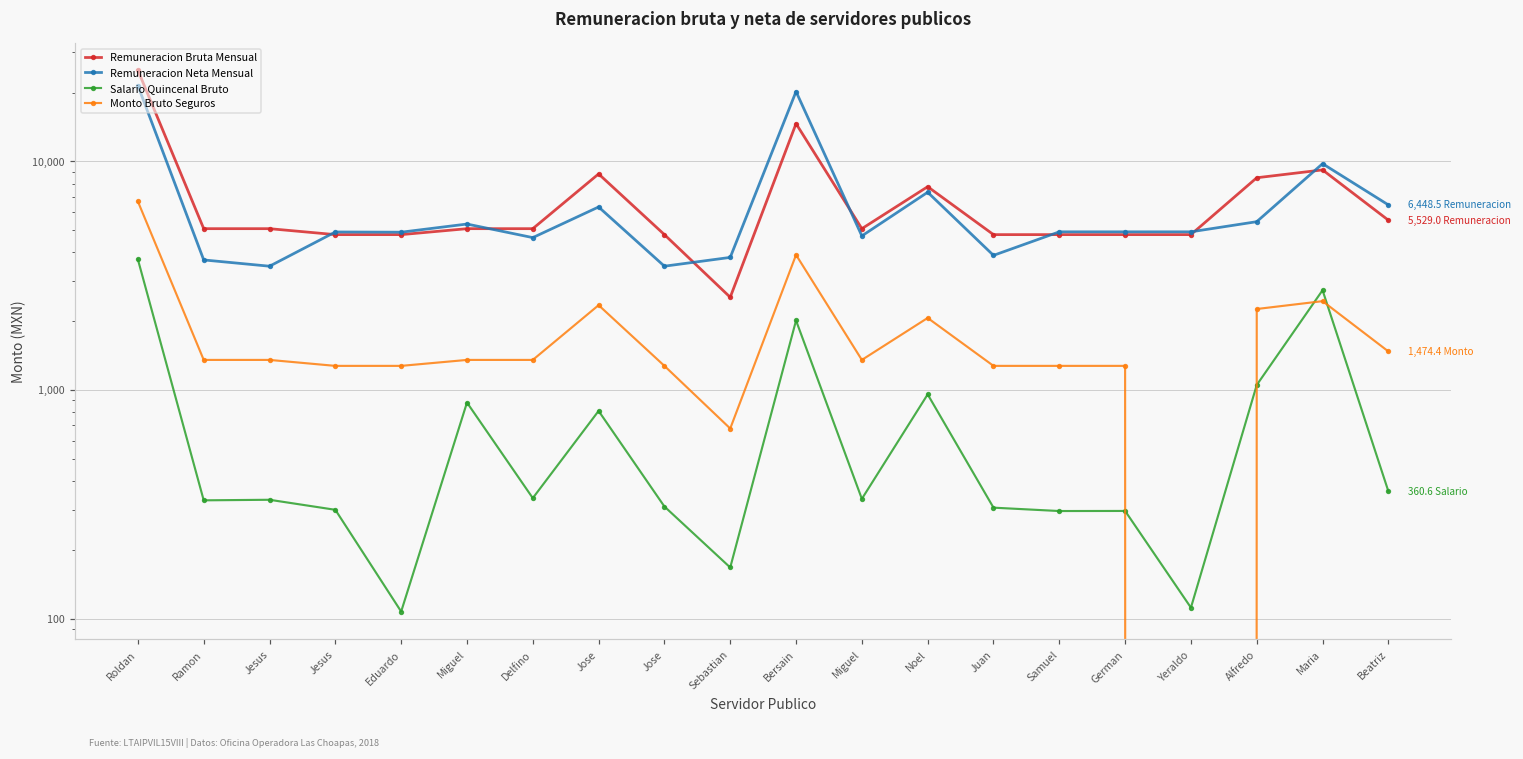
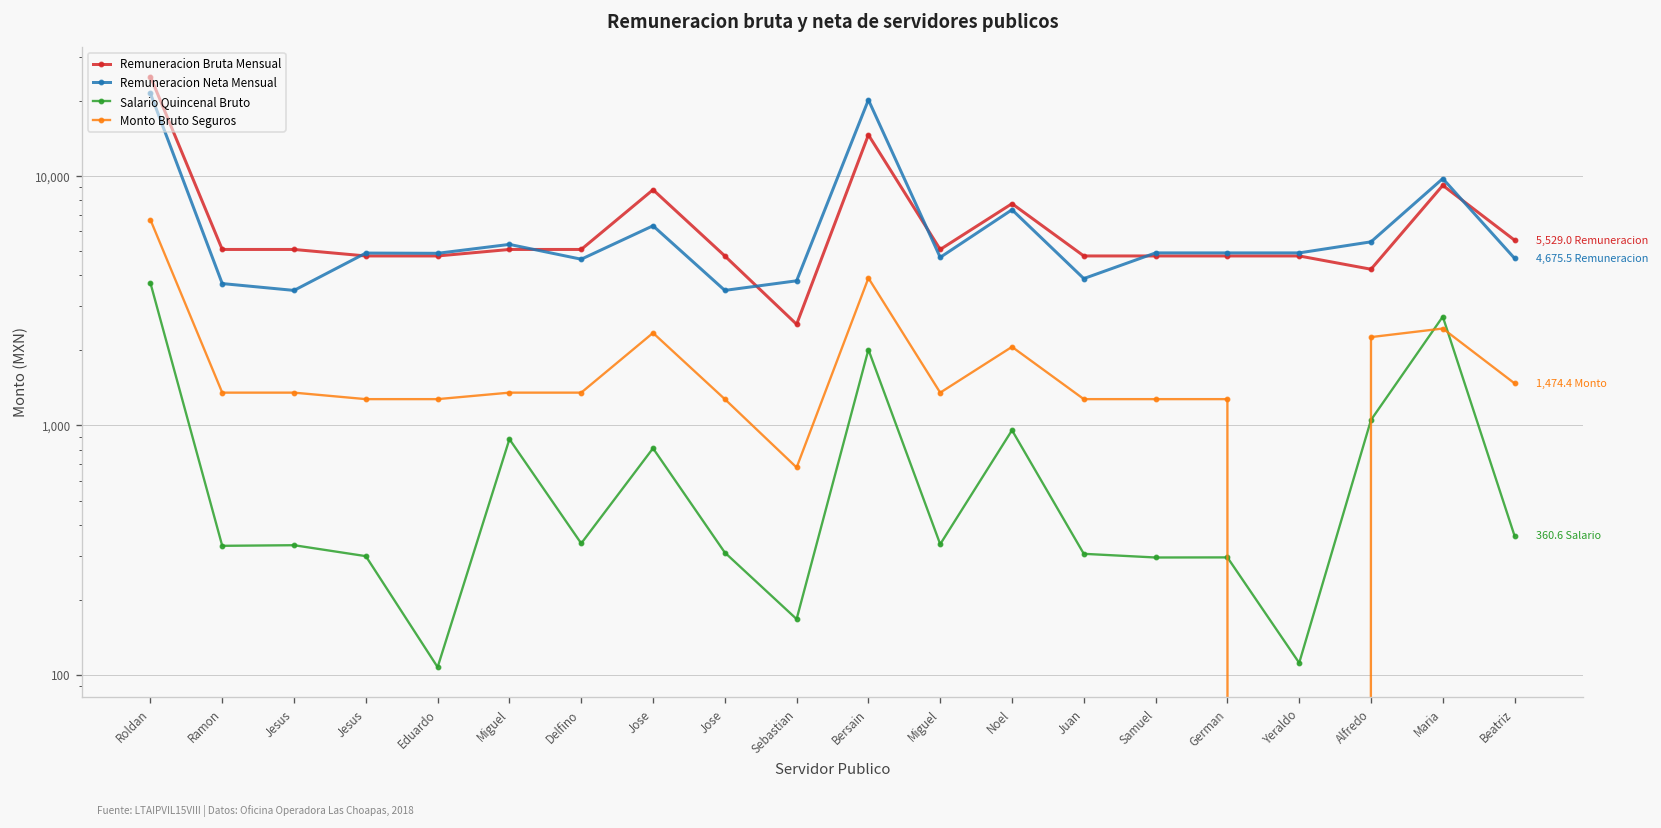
  {
    "Remuneracion Bruta Mensual": {
      "Ramon": "5,100",
      "Delfino": "5,100",
      "Sebastian": "2,500",
      "Bersain": "15,000",
      "Noel": "7,700",
      "Juan": "4,800",
-     "Alfredo": "8,500",
+     "Alfredo": "4,200",
      "Maria": "9,000"
    },
    "Remuneracion Neta Mensual": {
-     "Beatriz": "6,448.5"
+     "Beatriz": "4,675.5"
    },
    "Salario Quincenal Bruto": {
      "Beatriz": "360.6"
    },
    "Monto Bruto Seguros": {
      "Beatriz": "1,474.4"
    }
  }
